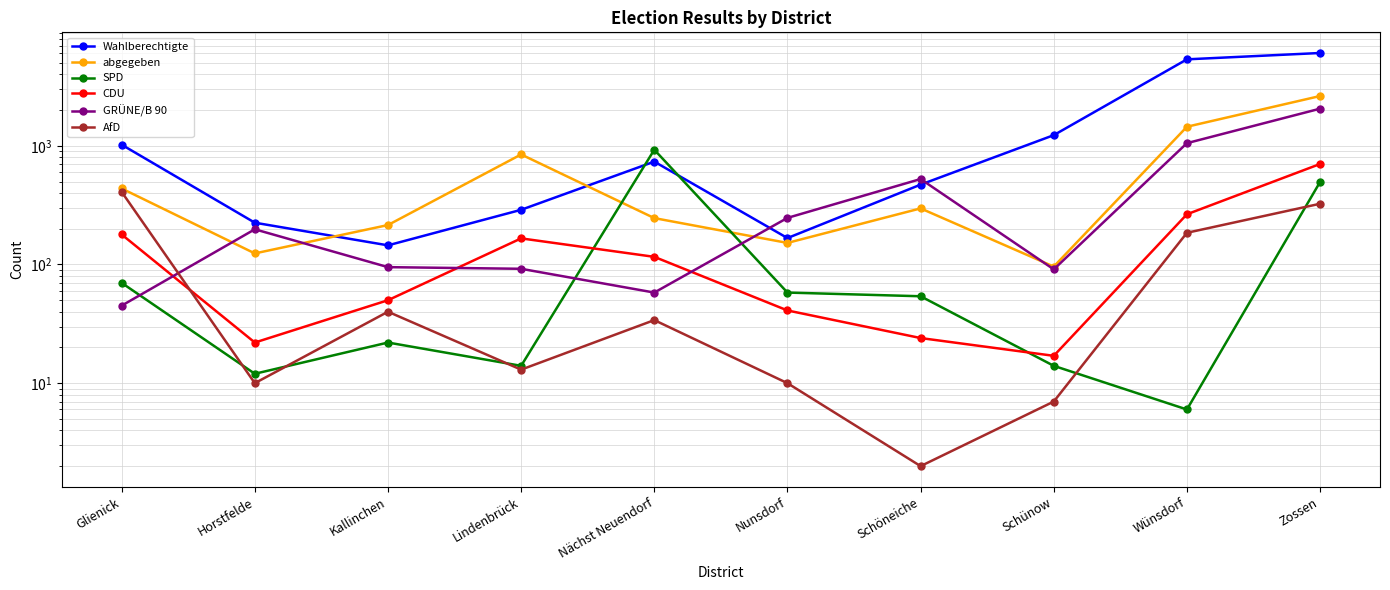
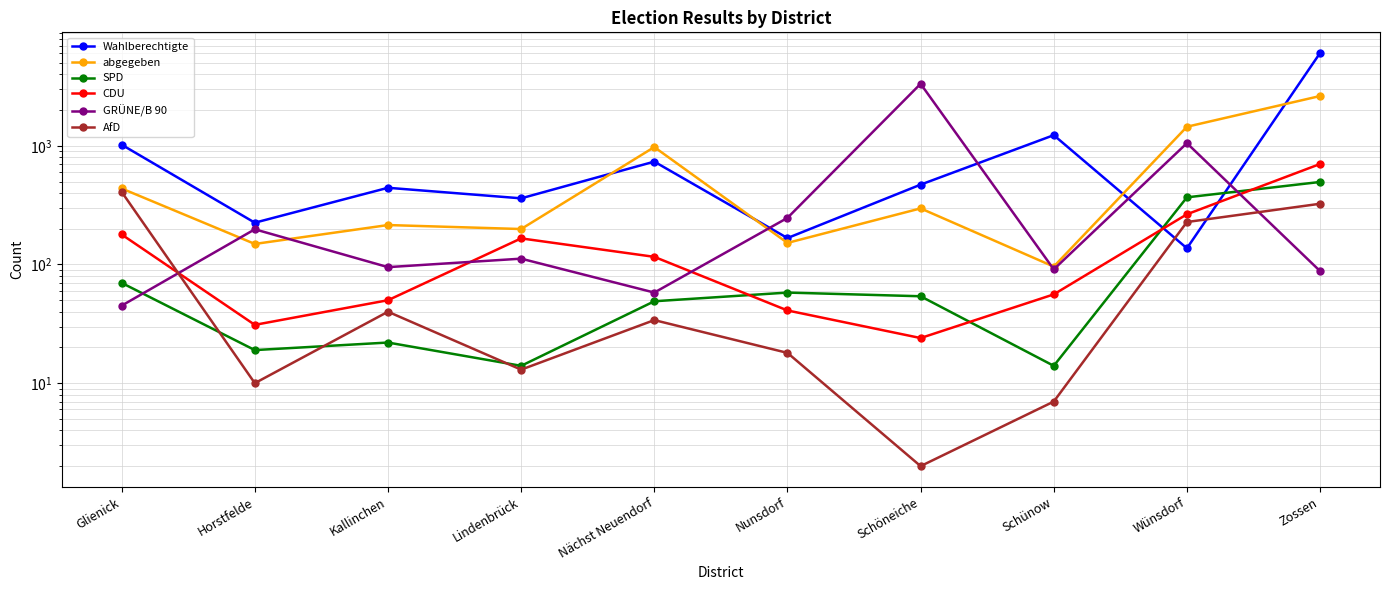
  {
    "Wahlberechtigte": {
      "Glienick": 1000,
      "Horstfelde": 230,
-     "Kallinchen": 150,
-     "Lindenbrück": 290,
+     "Kallinchen": 440,
+     "Lindenbrück": 360,
      "Nächst Neuendorf": 700,
      "Nunsdorf": 170,
      "Schöneiche": 470,
      "Schünow": 1200,
-     "Wünsdorf": 5000,
+     "Wünsdorf": 140,
      "Zossen": 6000
    },
    "abgegeben": {
      "Glienick": 440,
-     "Horstfelde": 120,
+     "Horstfelde": 150,
      "Kallinchen": 220,
-     "Lindenbrück": 800,
-     "Nächst Neuendorf": 250,
+     "Lindenbrück": 200,
+     "Nächst Neuendorf": 1000,
      "Nunsdorf": 150,
      "Schöneiche": 300,
      "Schünow": 100,
      "Wünsdorf": 1400,
      "Zossen": 2600
    },
    "SPD": {
      "Glienick": 70,
-     "Horstfelde": 12,
+     "Horstfelde": 19,
      "Kallinchen": 22,
      "Lindenbrück": 14,
-     "Nächst Neuendorf": 900,
+     "Nächst Neuendorf": 49,
      "Nunsdorf": 60,
      "Schöneiche": 50,
      "Schünow": 14,
-     "Wünsdorf": 6,
+     "Wünsdorf": 370,
      "Zossen": 500
    },
    "CDU": {
      "Glienick": 180,
-     "Horstfelde": 22,
+     "Horstfelde": 31,
      "Kallinchen": 50,
      "Lindenbrück": 170,
      "Nächst Neuendorf": 120,
      "Nunsdorf": 41,
      "Schöneiche": 24,
-     "Schünow": 17,
+     "Schünow": 60,
      "Wünsdorf": 270,
      "Zossen": 700
    },
    "GRÜNE/B 90": {
      "Glienick": 45,
      "Horstfelde": 200,
      "Kallinchen": 100,
-     "Lindenbrück": 90,
+     "Lindenbrück": 110,
      "Nächst Neuendorf": 60,
      "Nunsdorf": 250,
-     "Schöneiche": 500,
+     "Schöneiche": 3300,
      "Schünow": 90,
      "Wünsdorf": 1100,
-     "Zossen": 2100
+     "Zossen": 90
    },
    "AfD": {
      "Glienick": 410,
      "Horstfelde": 10,
      "Kallinchen": 40,
      "Lindenbrück": 13,
      "Nächst Neuendorf": 34,
-     "Nunsdorf": 10,
+     "Nunsdorf": 18,
      "Schöneiche": 2,
      "Schünow": 7,
-     "Wünsdorf": 190,
+     "Wünsdorf": 230,
      "Zossen": 330
    }
  }
